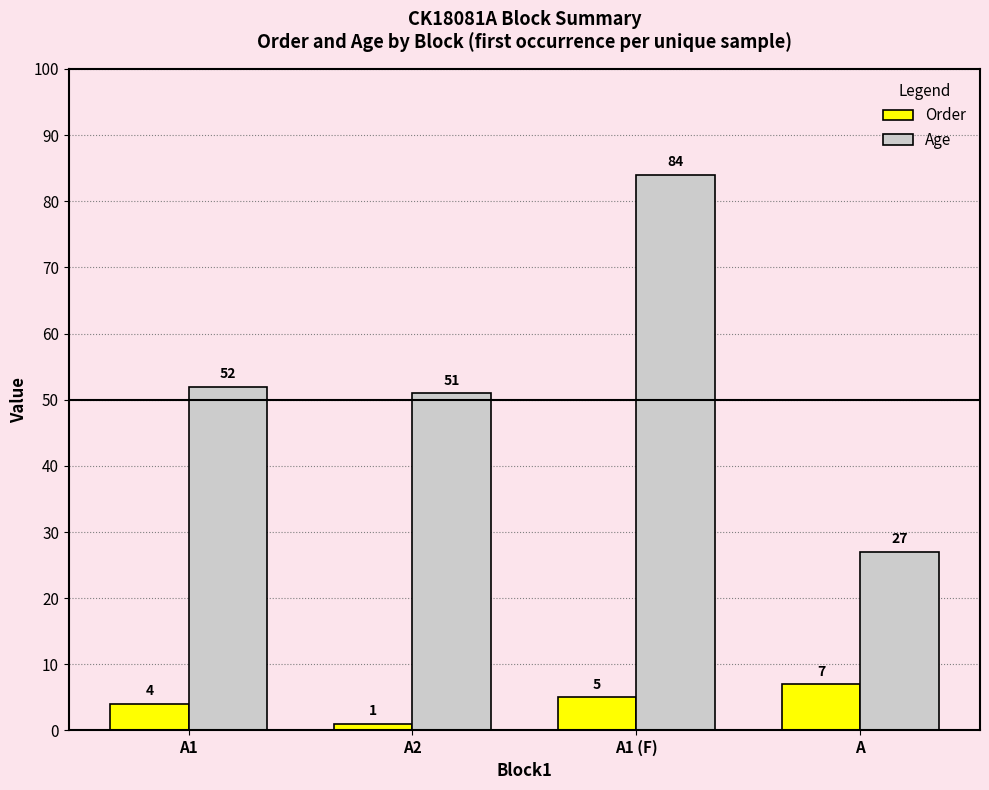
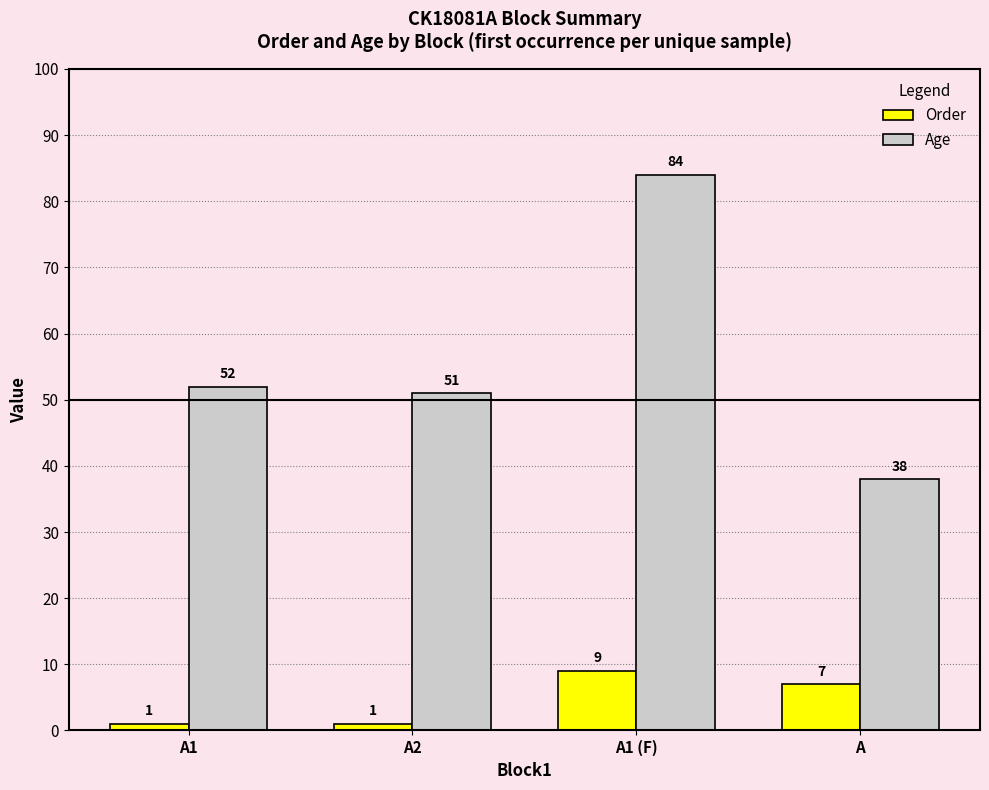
  {
    "Order": {
-     "A1": 4,
+     "A1": 1,
      "A2": 1,
-     "A1 (F)": 5,
+     "A1 (F)": 9,
      "A": 7
    },
    "Age": {
      "A1": 52,
      "A2": 51,
      "A1 (F)": 84,
-     "A": 27
+     "A": 38
    }
  }
